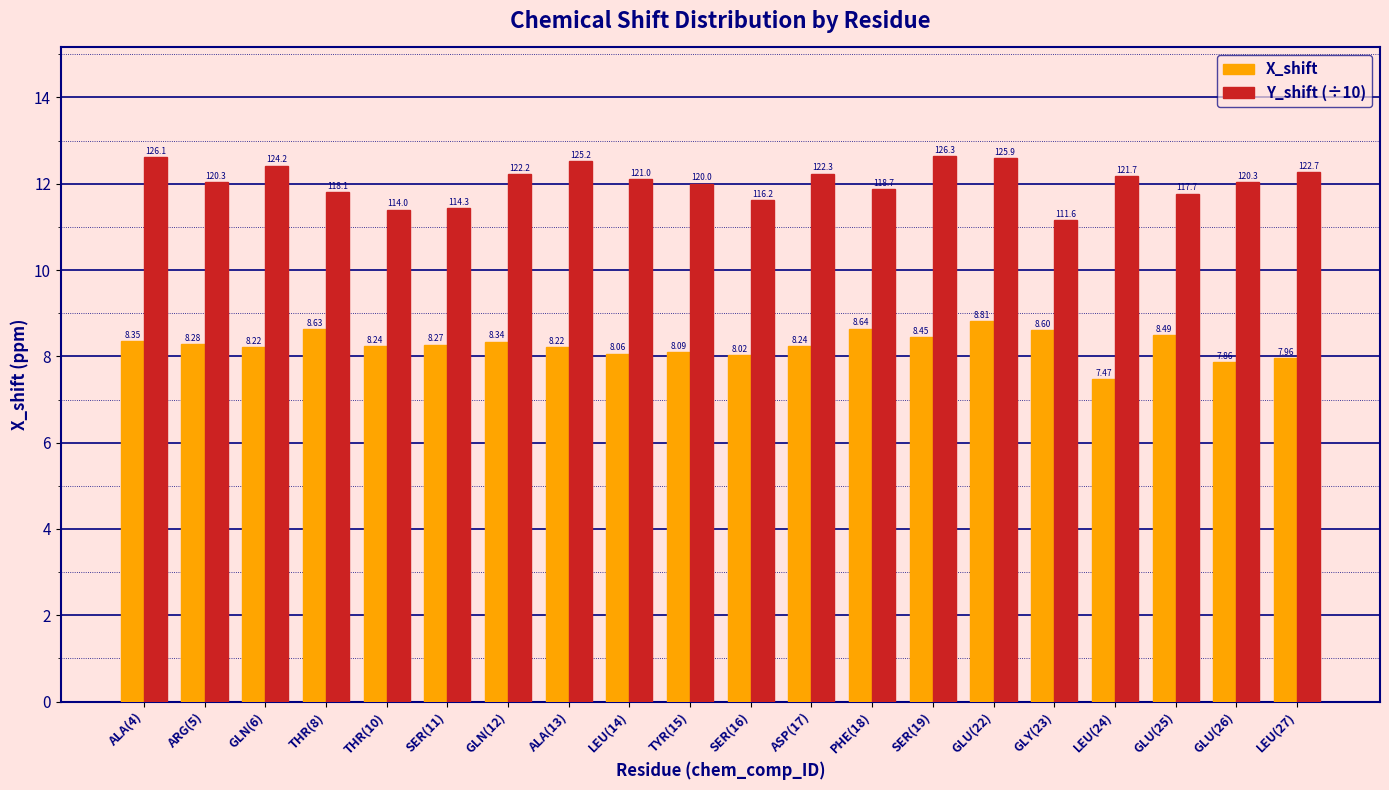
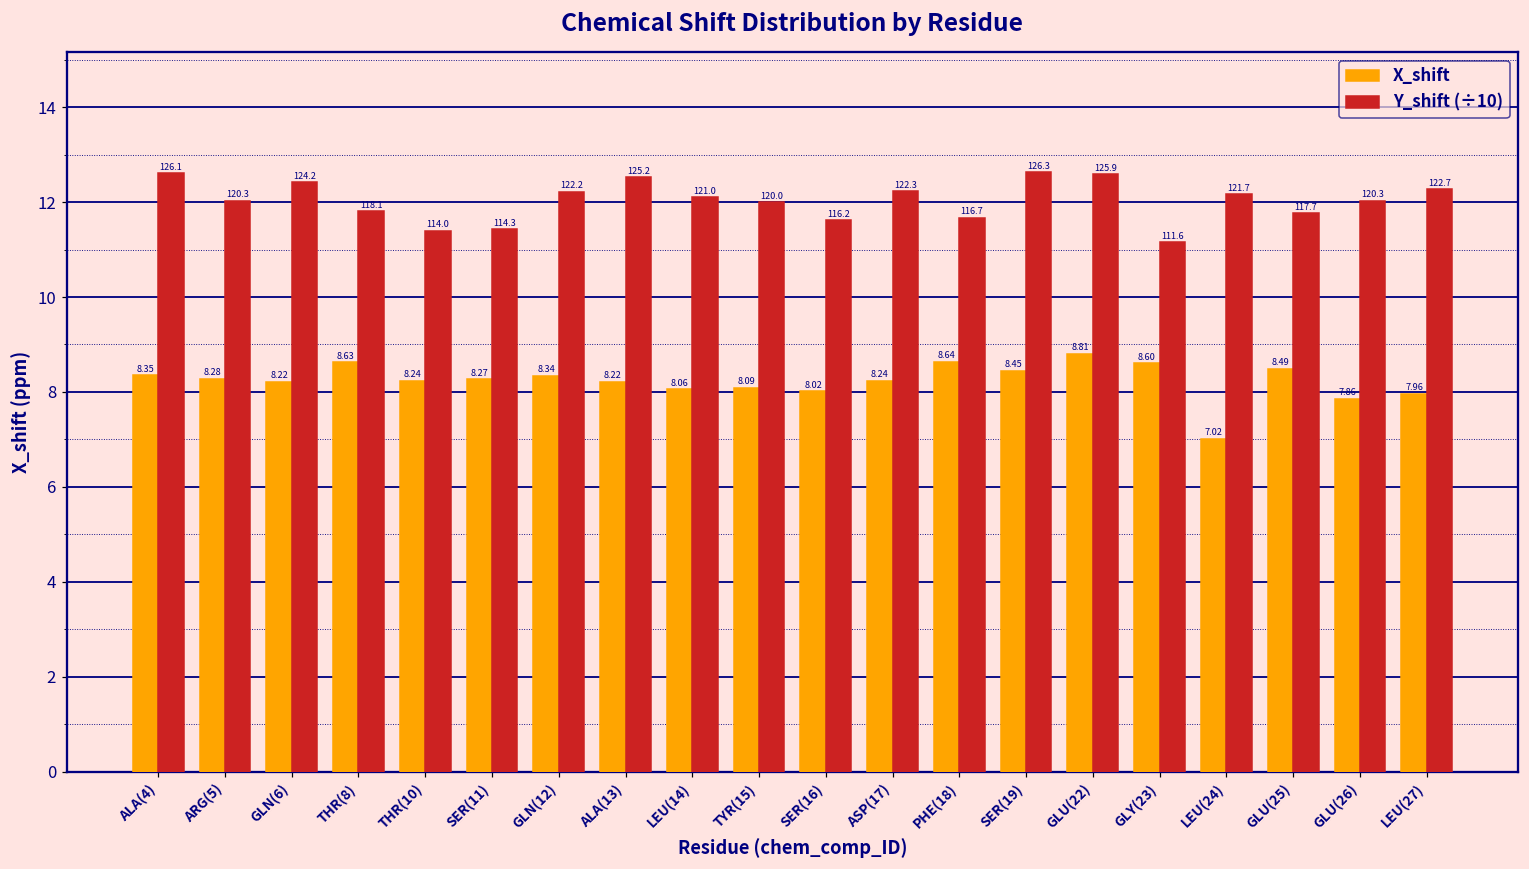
  {
    "X_shift": {
      "ALA(4)": 8.35,
      "ARG(5)": 8.28,
      "GLN(6)": 8.22,
      "THR(8)": 8.63,
      "THR(10)": 8.24,
      "SER(11)": 8.27,
      "GLN(12)": 8.34,
      "ALA(13)": 8.22,
      "LEU(14)": 8.06,
      "TYR(15)": 8.09,
      "SER(16)": 8.02,
      "ASP(17)": 8.24,
      "PHE(18)": 8.64,
      "SER(19)": 8.45,
      "GLU(22)": 8.81,
      "GLY(23)": 8.60,
-     "LEU(24)": 7.47,
+     "LEU(24)": 7.02,
      "GLU(25)": 8.49,
      "GLU(26)": 7.86,
      "LEU(27)": 7.96
    },
    "Y_shift (÷10)": {
-     "PHE(18)": 118.7
+     "PHE(18)": 116.7
    }
  }
